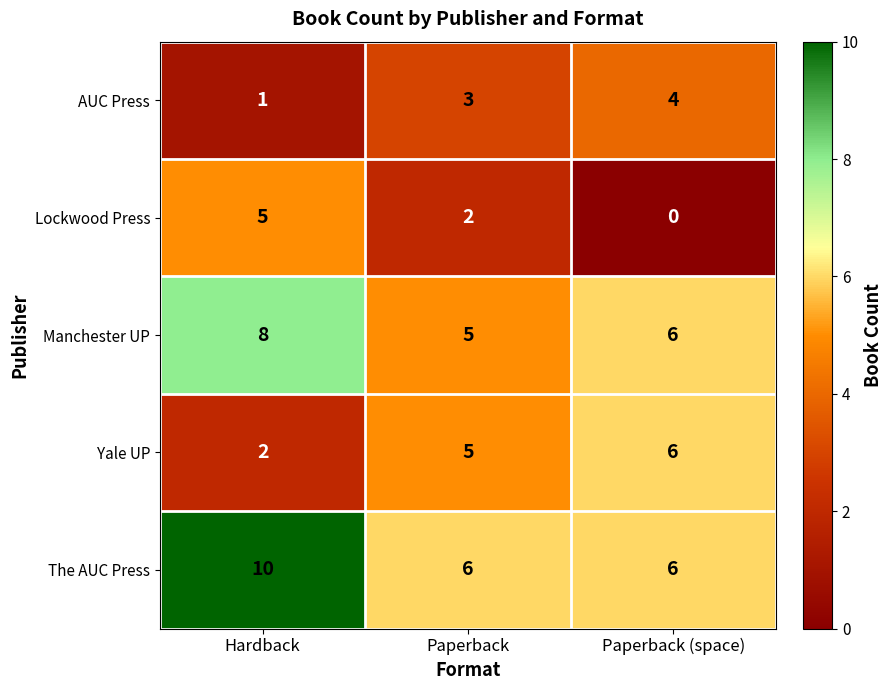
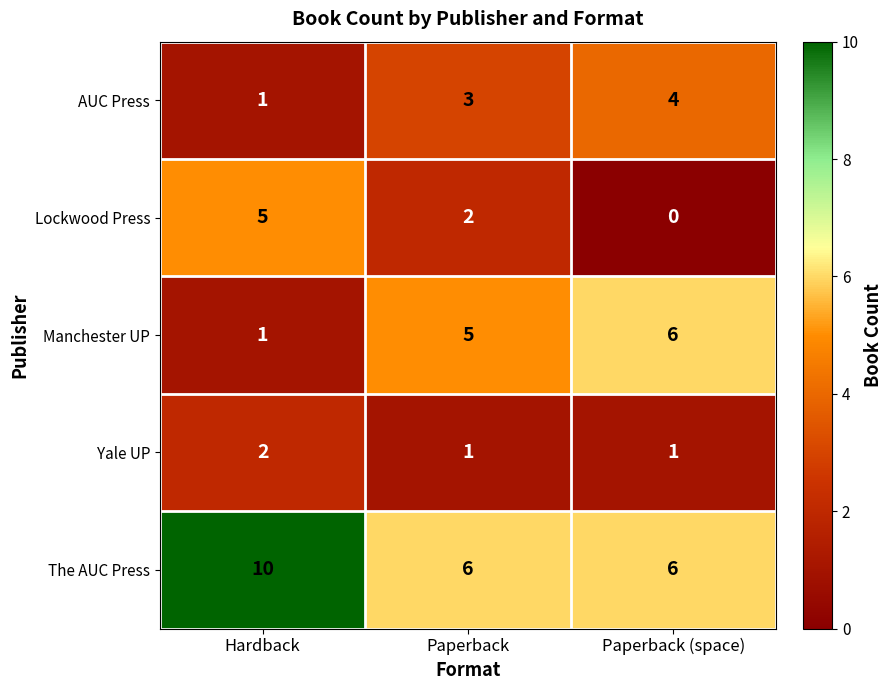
  {
    "AUC Press": {
      "Hardback": 1,
      "Paperback": 3,
      "Paperback (space)": 4
    },
    "Lockwood Press": {
      "Hardback": 5,
      "Paperback": 2,
      "Paperback (space)": 0
    },
    "Manchester UP": {
-     "Hardback": 8,
+     "Hardback": 1,
      "Paperback": 5,
      "Paperback (space)": 6
    },
    "Yale UP": {
      "Hardback": 2,
-     "Paperback": 5,
-     "Paperback (space)": 6
+     "Paperback": 1,
+     "Paperback (space)": 1
    },
    "The AUC Press": {
      "Hardback": 10,
      "Paperback": 6,
      "Paperback (space)": 6
    }
  }
